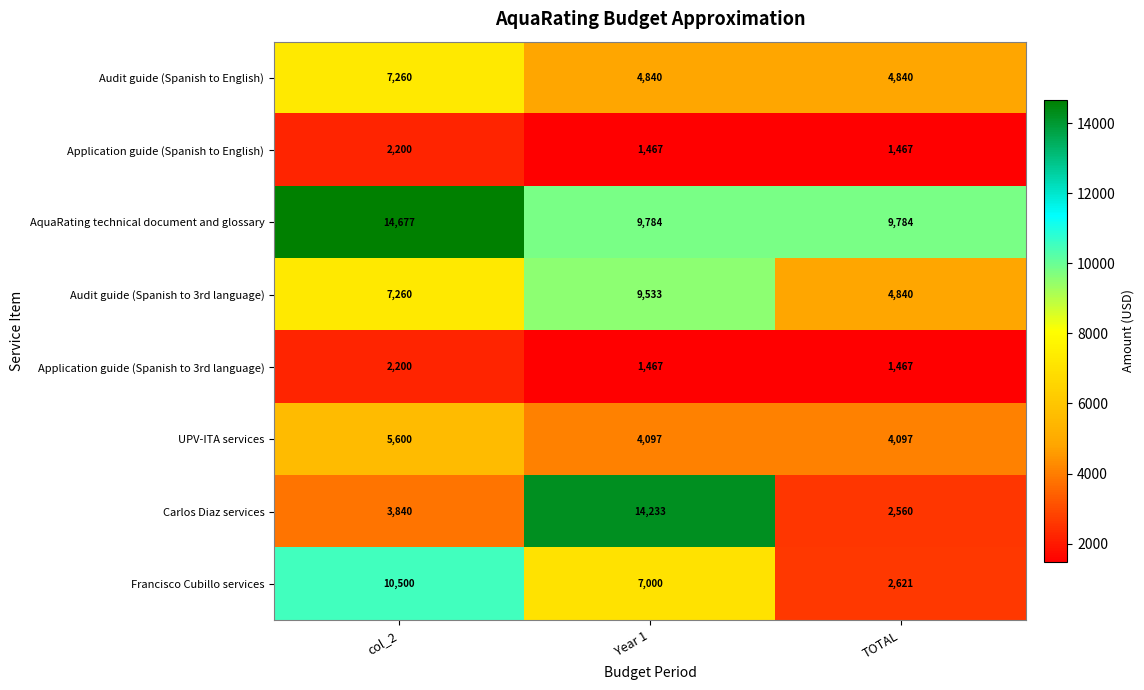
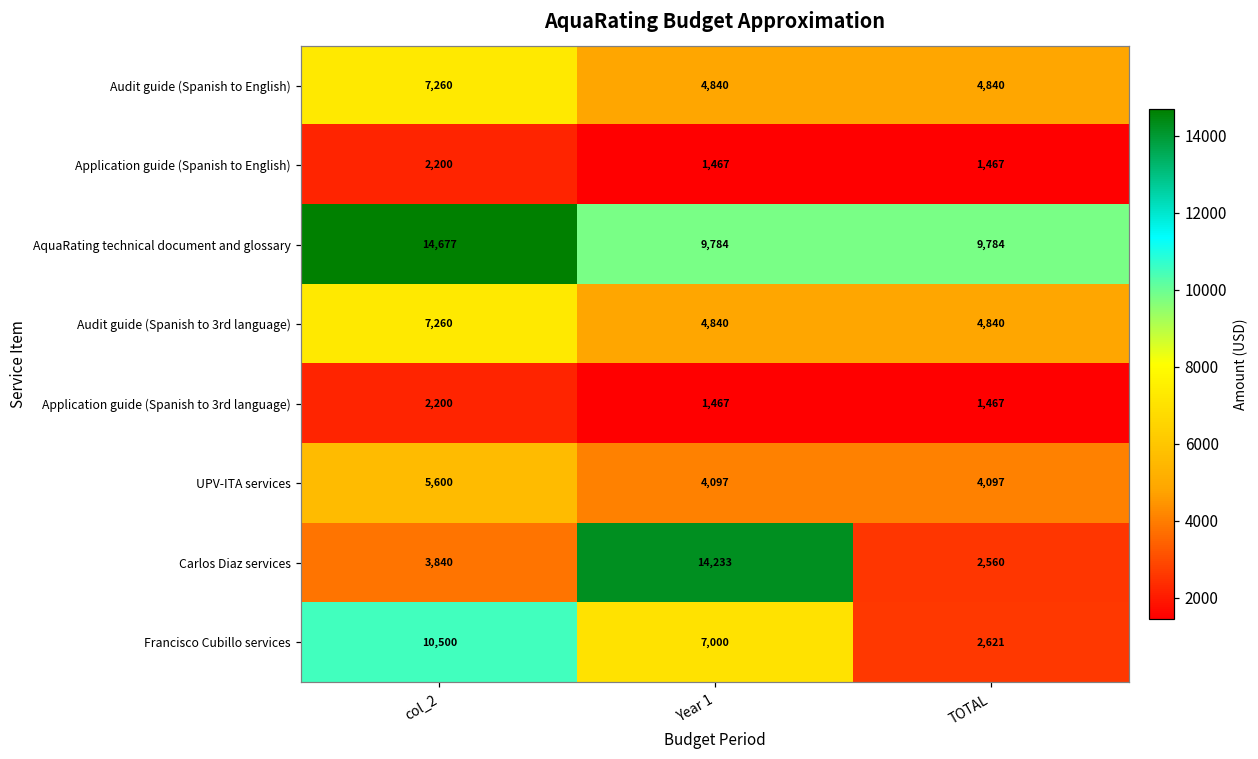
  {
    "Audit guide (Spanish to English)": {
      "col_2": "7,260",
      "Year 1": "4,840",
      "TOTAL": "4,840"
    },
    "Application guide (Spanish to English)": {
      "col_2": "2,200",
      "Year 1": "1,467",
      "TOTAL": "1,467"
    },
    "AquaRating technical document and glossary": {
      "col_2": "14,677",
      "Year 1": "9,784",
      "TOTAL": "9,784"
    },
    "Audit guide (Spanish to 3rd language)": {
      "col_2": "7,260",
-     "Year 1": "9,533",
+     "Year 1": "4,840",
      "TOTAL": "4,840"
    },
    "Application guide (Spanish to 3rd language)": {
      "col_2": "2,200",
      "Year 1": "1,467",
      "TOTAL": "1,467"
    },
    "UPV-ITA services": {
      "col_2": "5,600",
      "Year 1": "4,097",
      "TOTAL": "4,097"
    },
    "Carlos Diaz services": {
      "col_2": "3,840",
      "Year 1": "14,233",
      "TOTAL": "2,560"
    },
    "Francisco Cubillo services": {
      "col_2": "10,500",
      "Year 1": "7,000",
      "TOTAL": "2,621"
    }
  }
